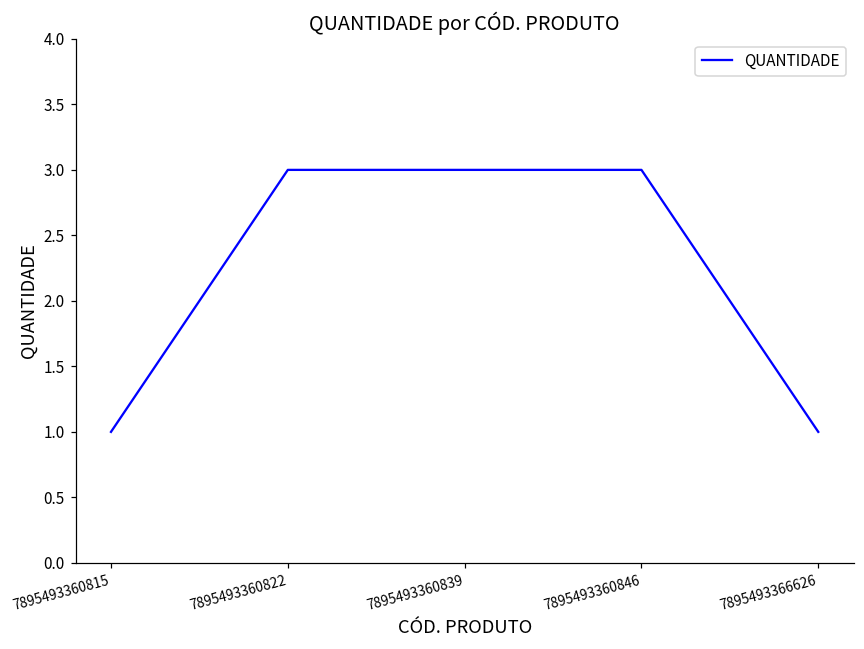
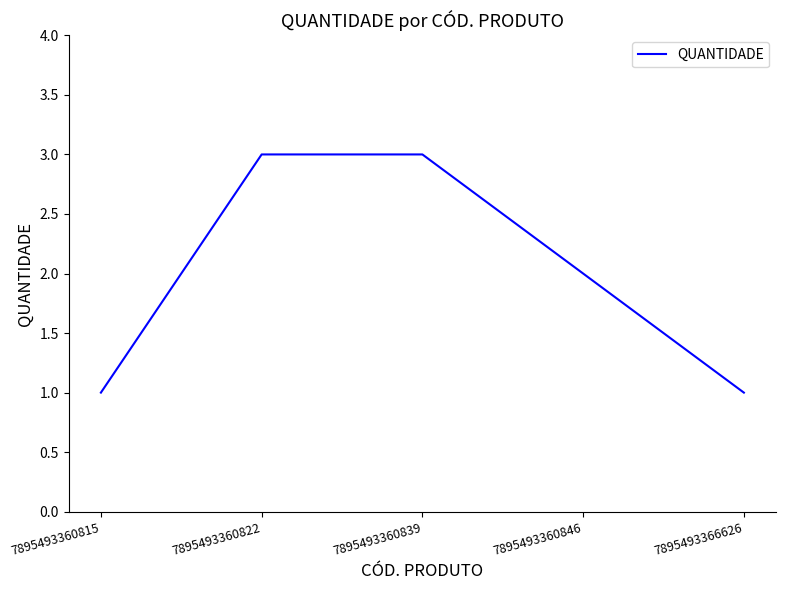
  {
    "7895493360815": 1,
    "7895493360822": 3,
    "7895493360839": 3,
-   "7895493360846": 3,
+   "7895493360846": 2,
    "7895493366626": 1
  }
